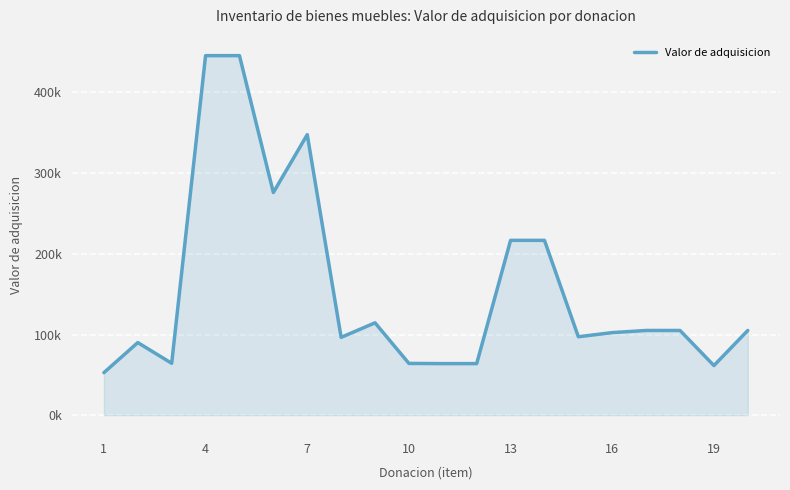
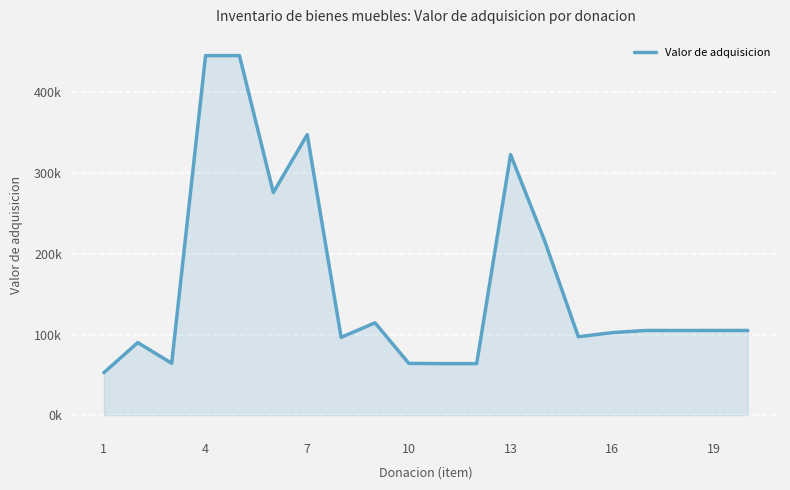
  {
    "1": 50000,
    "4": 450000,
    "7": 350000,
    "10": 60000,
-   "13": 220000,
+   "13": 320000,
    "16": 100000,
-   "19": 60000
+   "19": 110000
  }
